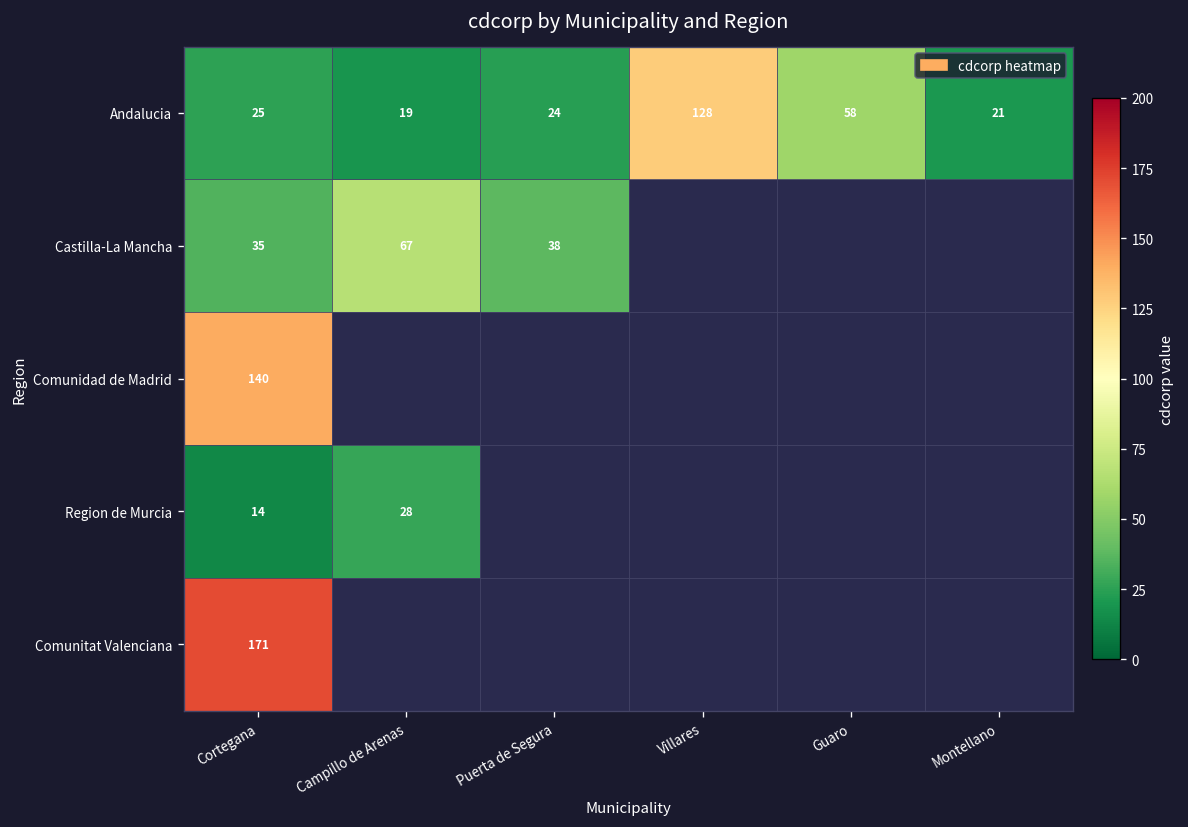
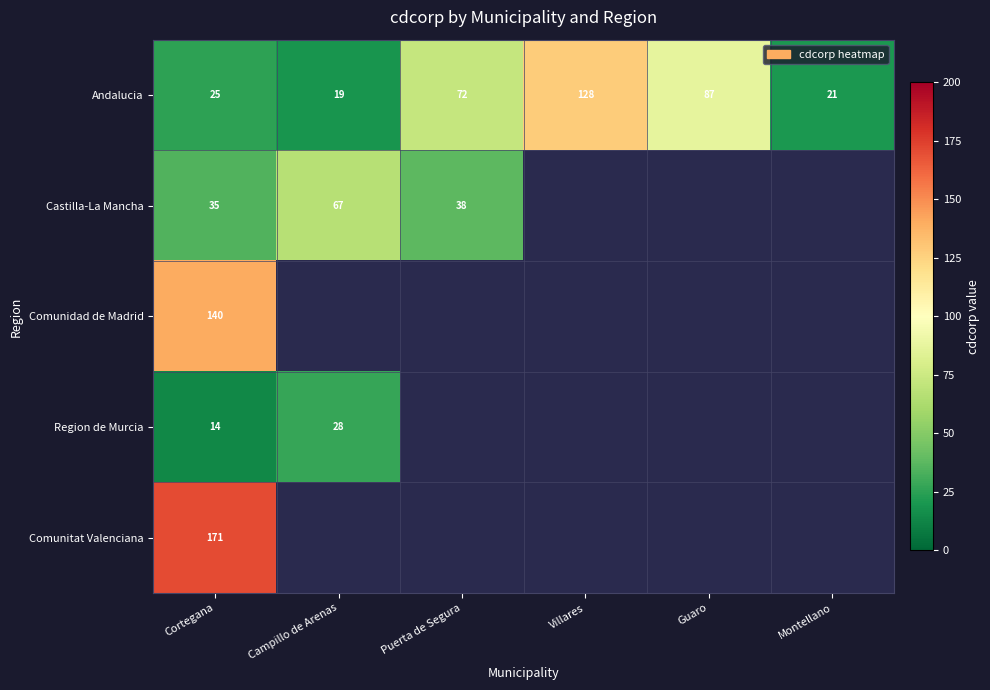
  {
    "Andalucia": {
      "Cortegana": 25,
      "Campillo de Arenas": 19,
-     "Puerta de Segura": 24,
+     "Puerta de Segura": 72,
      "Villares": 128,
-     "Guaro": 58,
+     "Guaro": 87,
      "Montellano": 21
    },
    "Castilla-La Mancha": {
      "Cortegana": 35,
      "Campillo de Arenas": 67,
      "Puerta de Segura": 38
    },
    "Comunidad de Madrid": {
      "Cortegana": 140
    },
    "Region de Murcia": {
      "Cortegana": 14,
      "Campillo de Arenas": 28
    },
    "Comunitat Valenciana": {
      "Cortegana": 171
    }
  }
